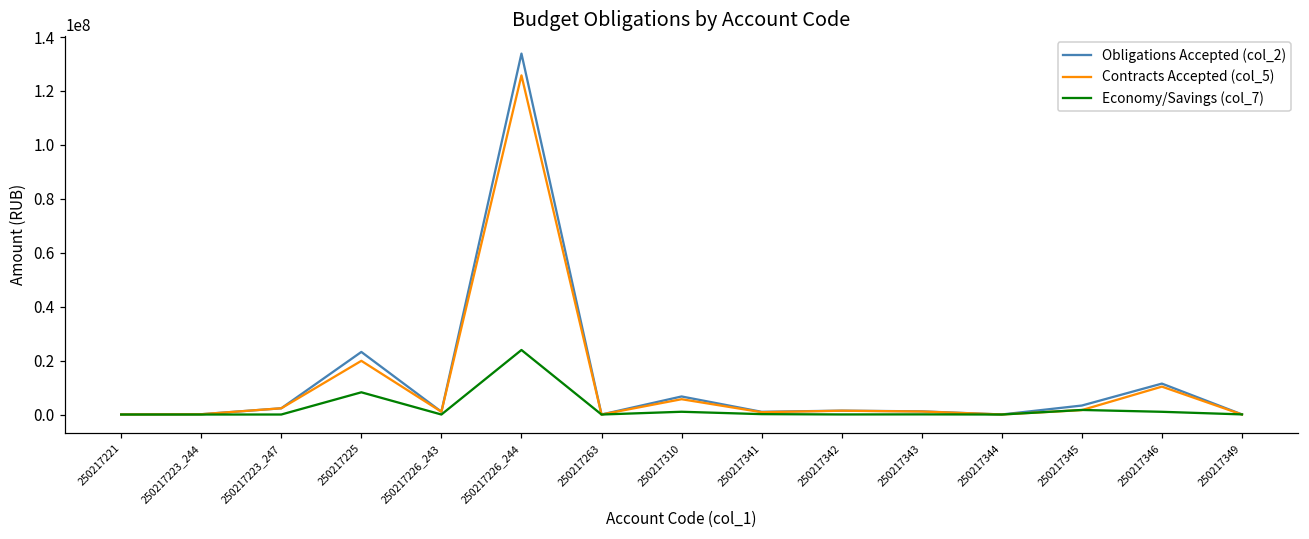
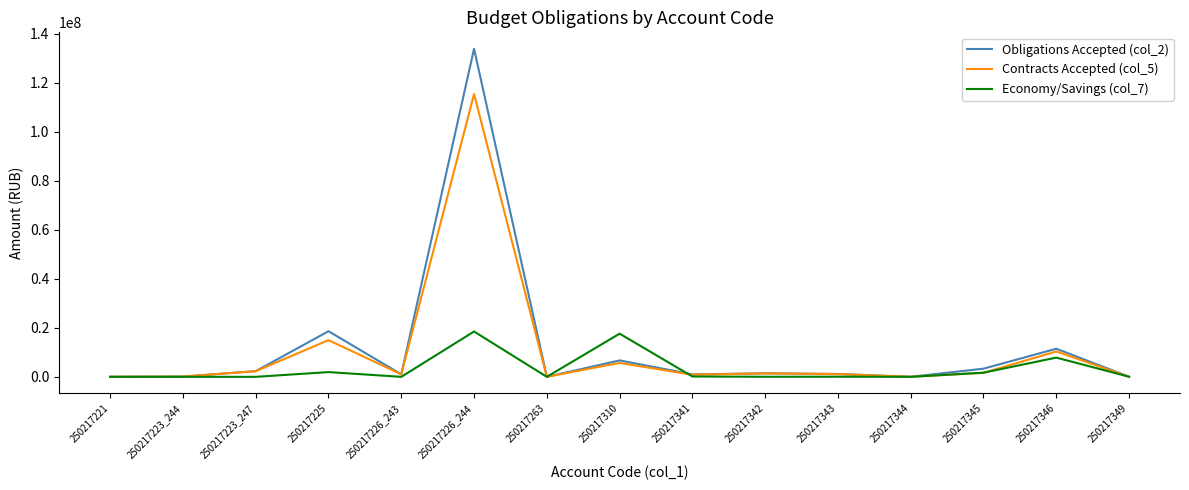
  {
    "Obligations Accepted (col_2)": {
-     "250217225": 23000000,
+     "250217225": 19000000,
      "250217226_244": 134000000,
      "250217345": 3000000,
      "250217346": 11000000
    },
    "Contracts Accepted (col_5)": {
-     "250217225": 20000000,
-     "250217226_244": 126000000,
+     "250217225": 15000000,
+     "250217226_244": 115000000,
      "250217346": 10000000
    },
    "Economy/Savings (col_7)": {
      "250217223_247": 0,
-     "250217225": 8000000,
-     "250217226_244": 24000000,
-     "250217310": 1000000,
+     "250217225": 2000000,
+     "250217226_244": 18000000,
+     "250217310": 18000000,
      "250217342": 0,
      "250217343": 0,
-     "250217346": 1000000
+     "250217346": 8000000
    }
  }
